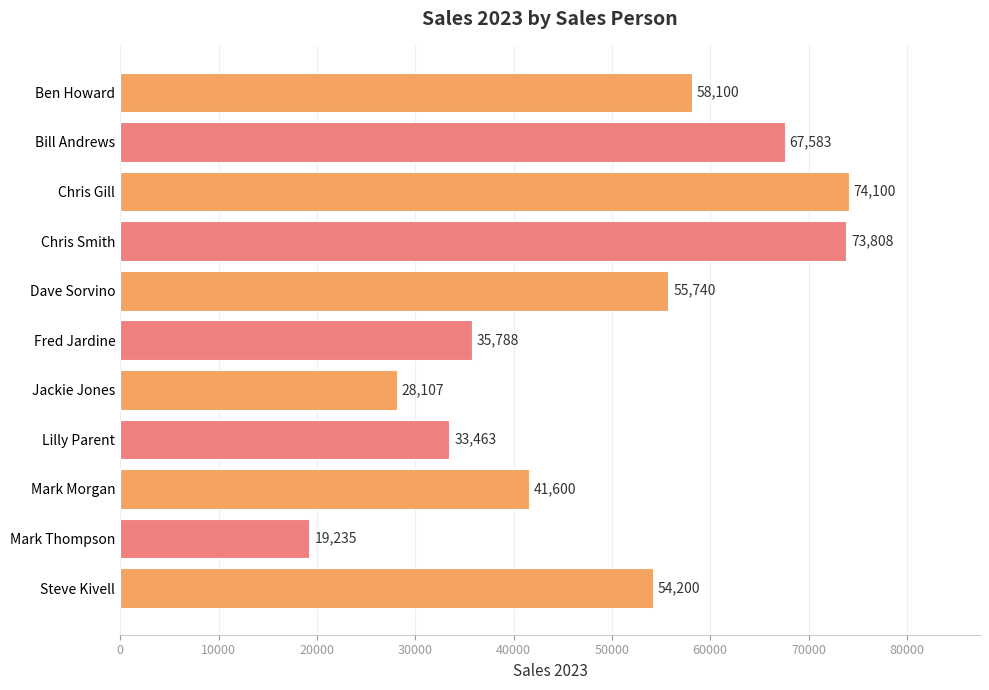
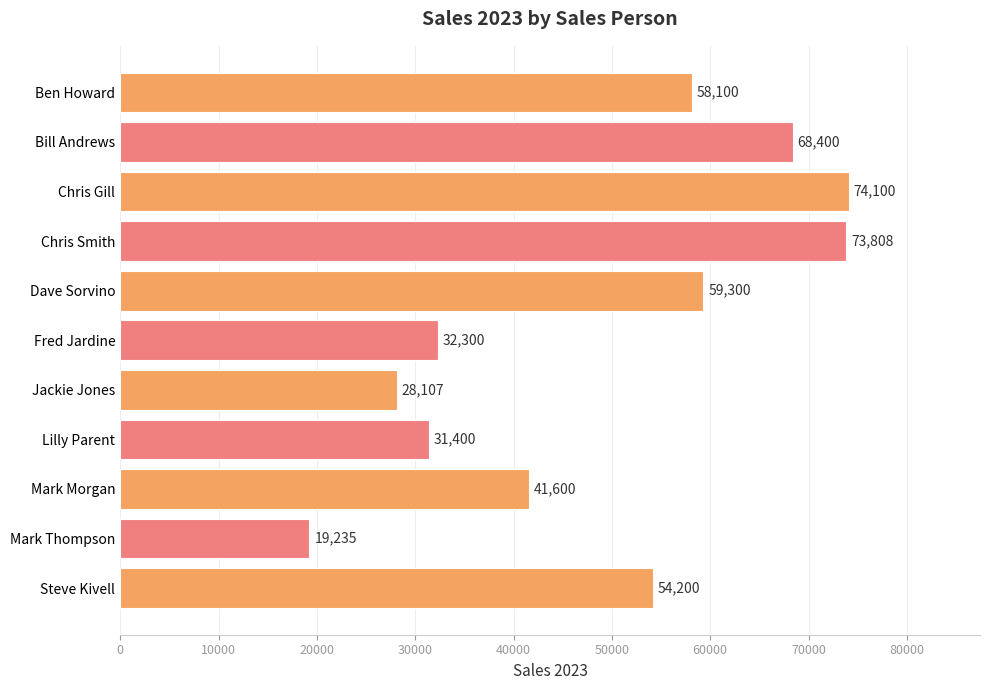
  {
    "Ben Howard": "58,100",
-   "Bill Andrews": "67,583",
+   "Bill Andrews": "68,400",
    "Chris Gill": "74,100",
    "Chris Smith": "73,808",
-   "Dave Sorvino": "55,740",
-   "Fred Jardine": "35,788",
+   "Dave Sorvino": "59,300",
+   "Fred Jardine": "32,300",
    "Jackie Jones": "28,107",
-   "Lilly Parent": "33,463",
+   "Lilly Parent": "31,400",
    "Mark Morgan": "41,600",
    "Mark Thompson": "19,235",
    "Steve Kivell": "54,200"
  }
